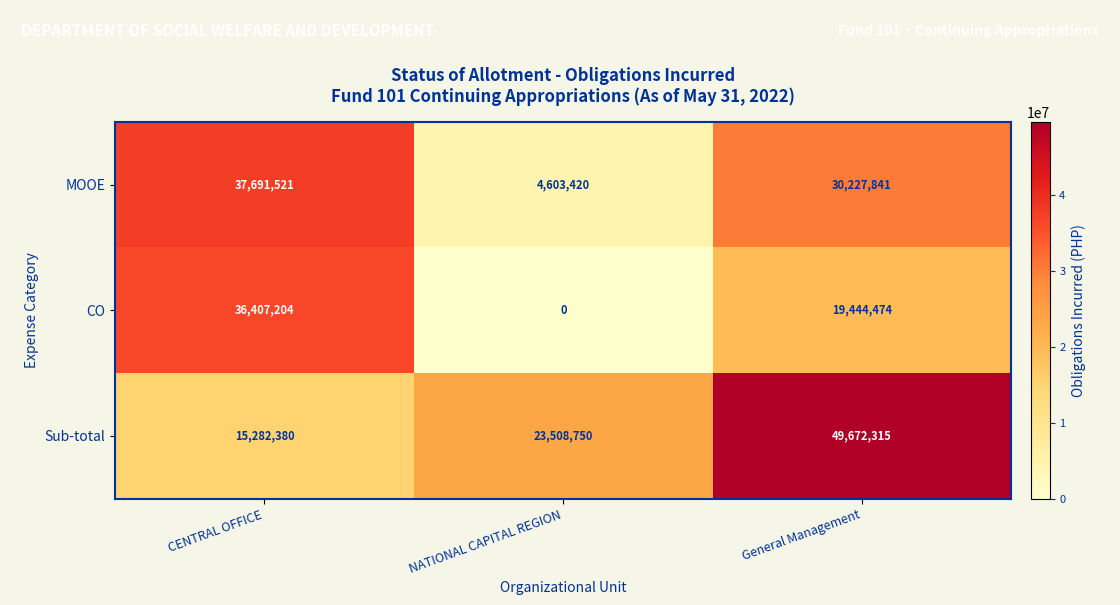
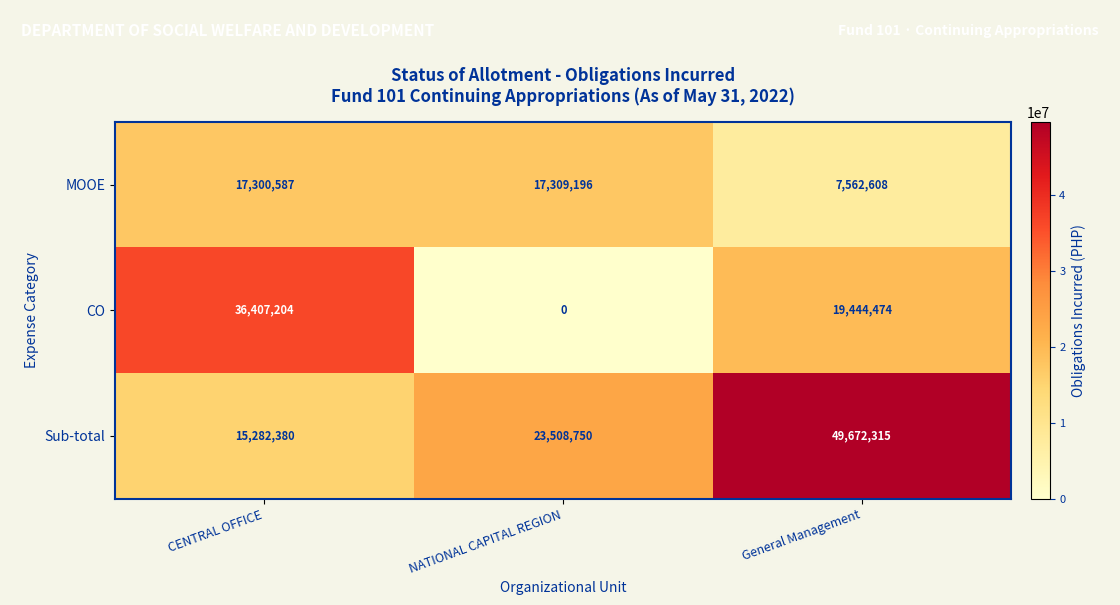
  {
    "MOOE": {
-     "CENTRAL OFFICE": "37,691,521",
-     "NATIONAL CAPITAL REGION": "4,603,420",
-     "General Management": "30,227,841"
+     "CENTRAL OFFICE": "17,300,587",
+     "NATIONAL CAPITAL REGION": "17,309,196",
+     "General Management": "7,562,608"
    },
    "CO": {
      "CENTRAL OFFICE": "36,407,204",
      "NATIONAL CAPITAL REGION": "0",
      "General Management": "19,444,474"
    },
    "Sub-total": {
      "CENTRAL OFFICE": "15,282,380",
      "NATIONAL CAPITAL REGION": "23,508,750",
      "General Management": "49,672,315"
    }
  }
